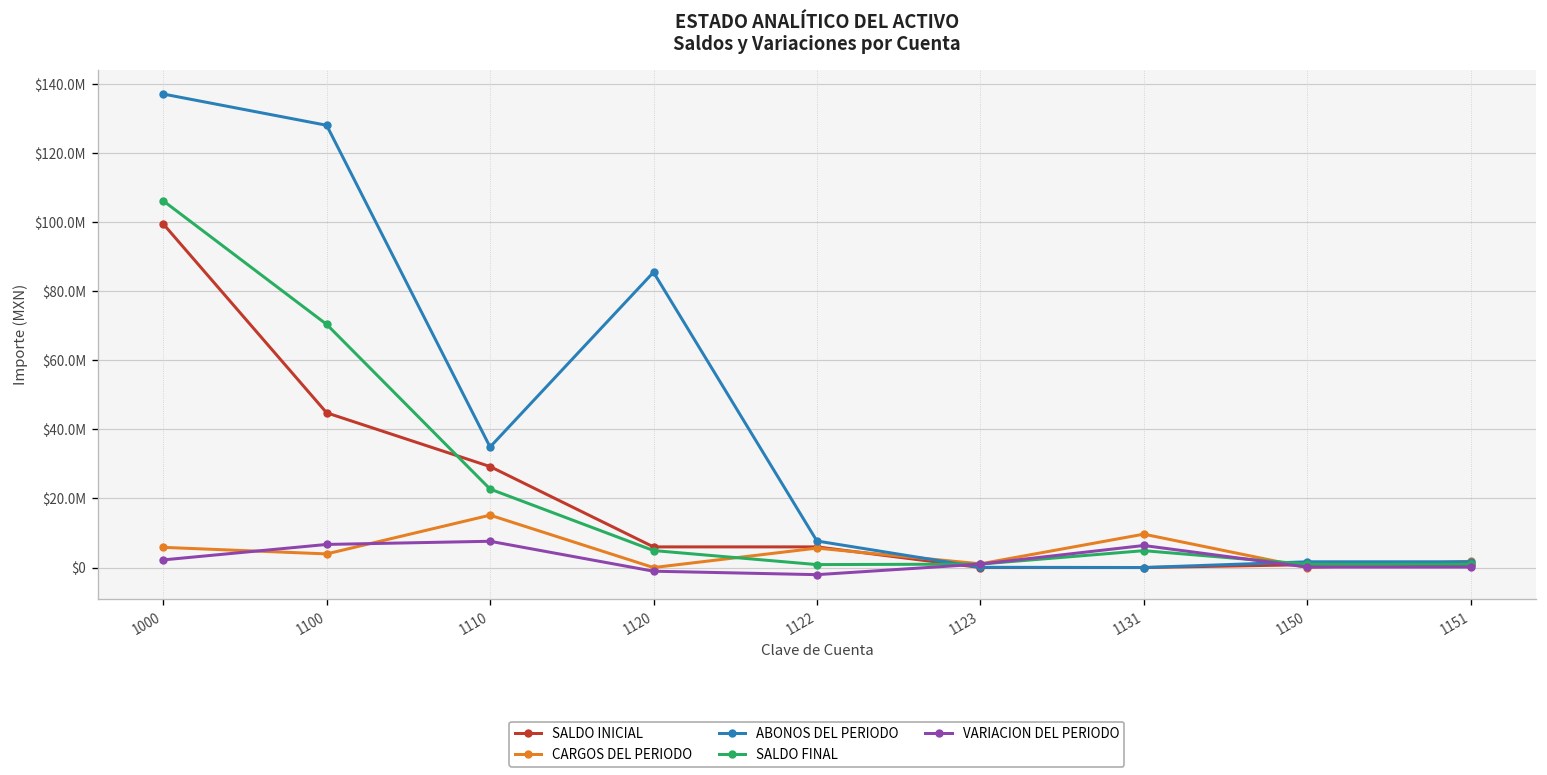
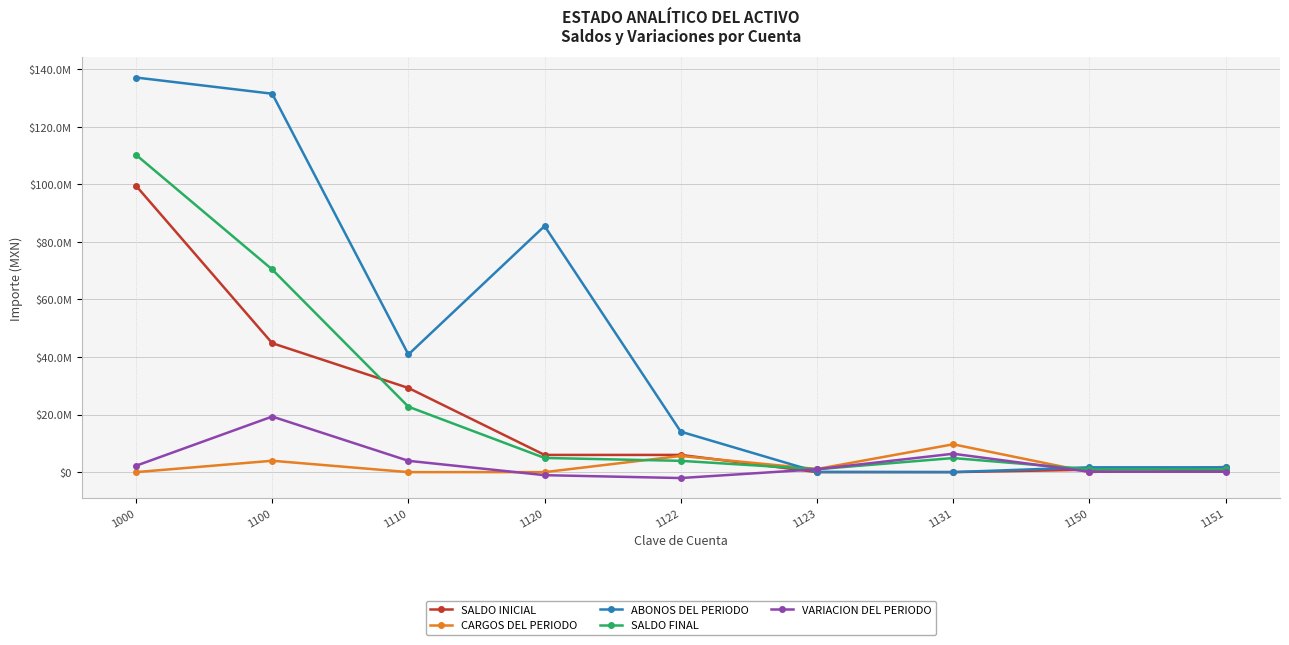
  {
    "SALDO INICIAL": {
      "1000": "$99000000",
      "1100": "$45000000",
      "1110": "$29000000",
      "1120": "$6000000"
    },
    "CARGOS DEL PERIODO": {
-     "1000": "$6000000",
+     "1000": "$0",
      "1100": "$4000000",
-     "1110": "$15000000",
+     "1110": "$0",
      "1120": "$0",
      "1131": "$10000000"
    },
    "ABONOS DEL PERIODO": {
      "1000": "$137000000",
-     "1100": "$128000000",
-     "1110": "$35000000",
+     "1100": "$131000000",
+     "1110": "$41000000",
      "1120": "$85000000",
-     "1122": "$8000000"
+     "1122": "$14000000"
    },
    "SALDO FINAL": {
-     "1000": "$106000000",
+     "1000": "$110000000",
      "1100": "$70000000",
      "1110": "$23000000",
      "1120": "$5000000",
-     "1122": "$1000000",
+     "1122": "$4000000",
      "1131": "$5000000"
    },
    "VARIACION DEL PERIODO": {
      "1000": "$2000000",
-     "1100": "$7000000",
-     "1110": "$8000000",
+     "1100": "$19000000",
+     "1110": "$4000000",
      "1120": "$-1000000",
      "1122": "$-2000000",
      "1131": "$6000000"
    }
  }
